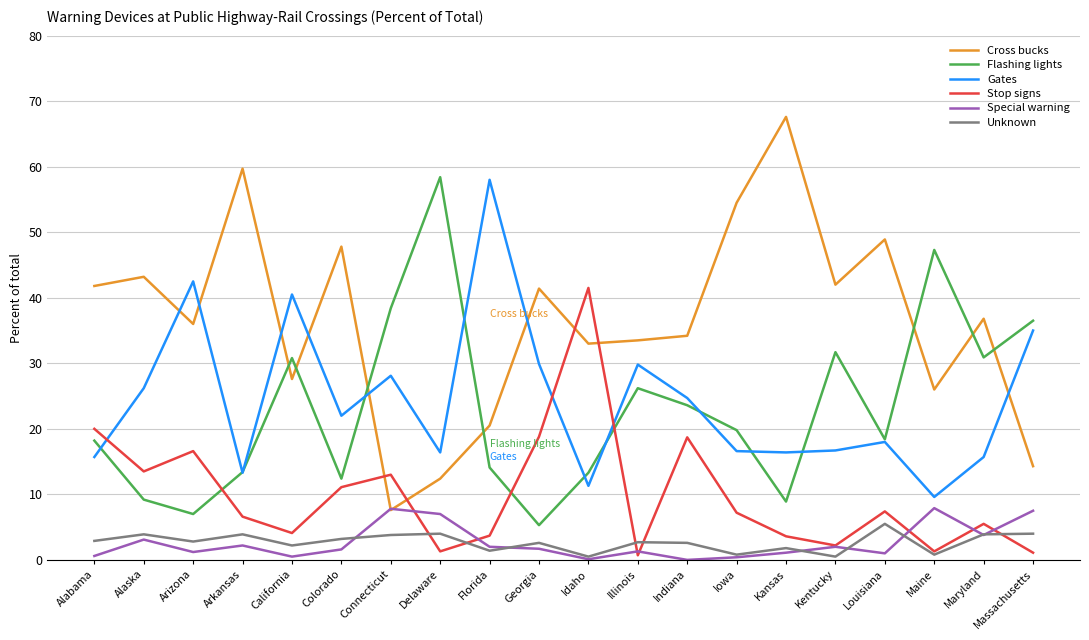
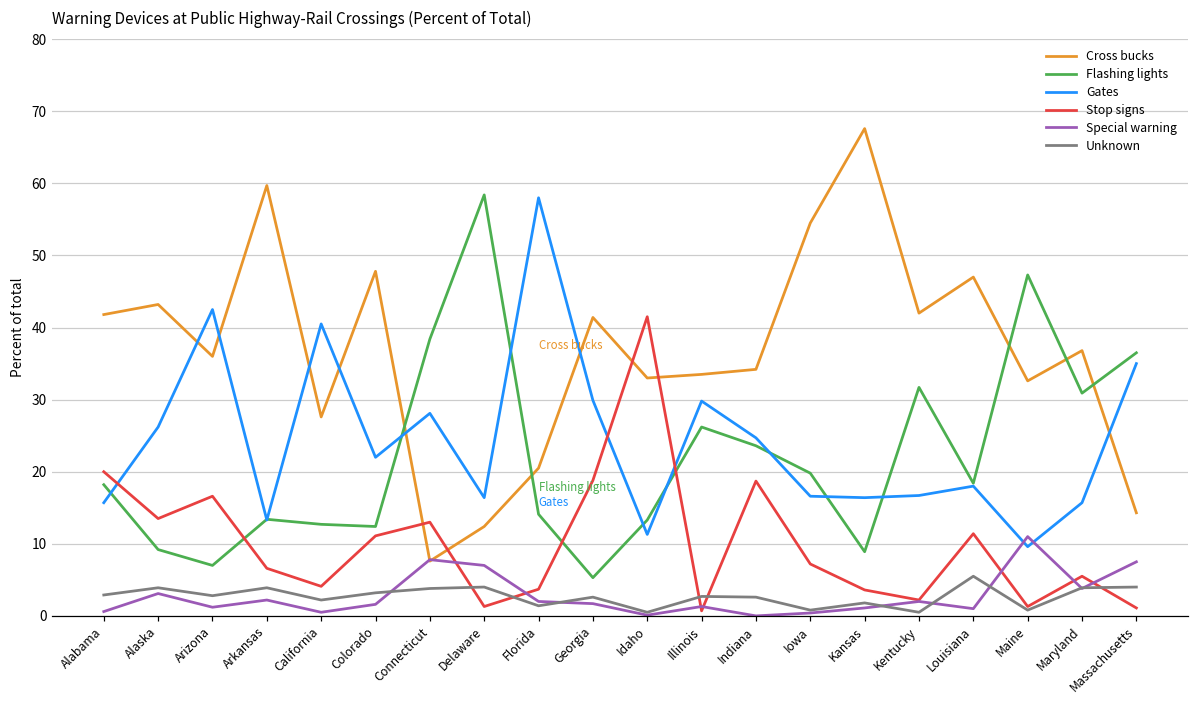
  {
    "Cross bucks": {
      "Alabama": 42,
      "Alaska": 43,
      "Arizona": 36,
      "Arkansas": 60,
      "California": 28,
      "Colorado": 48,
      "Delaware": 12,
      "Florida": 21,
      "Georgia": 41,
      "Idaho": 33,
      "Illinois": 34,
      "Indiana": 34,
      "Iowa": 55,
      "Kansas": 68,
      "Kentucky": 42,
-     "Louisiana": 49,
-     "Maine": 26,
+     "Louisiana": 47,
+     "Maine": 33,
      "Maryland": 37,
      "Massachusetts": 14
    },
    "Flashing lights": {
      "Alabama": 18,
      "Alaska": 9,
      "Arizona": 7,
-     "California": 31,
+     "California": 13,
      "Colorado": 12,
      "Connecticut": 38,
      "Delaware": 58,
      "Florida": 14,
      "Georgia": 5,
      "Idaho": 13,
      "Illinois": 26,
      "Indiana": 24,
      "Iowa": 20,
      "Kansas": 9,
      "Kentucky": 32,
      "Louisiana": 18,
      "Maine": 47,
      "Maryland": 31,
      "Massachusetts": 37
    },
    "Gates": {
      "Alabama": 16,
      "Alaska": 26,
      "Arizona": 43,
      "California": 41,
      "Colorado": 22,
      "Connecticut": 28,
      "Delaware": 16,
      "Florida": 58,
      "Georgia": 30,
      "Idaho": 11,
      "Illinois": 30,
      "Indiana": 25,
      "Iowa": 17,
      "Kansas": 16,
      "Kentucky": 17,
      "Louisiana": 18,
      "Maine": 10,
      "Maryland": 16,
      "Massachusetts": 35
    },
    "Stop signs": {
      "Alabama": 20,
      "Alaska": 14,
      "Arizona": 17,
      "Arkansas": 7,
      "California": 4,
      "Colorado": 11,
      "Connecticut": 13,
      "Delaware": 1,
      "Florida": 4,
      "Georgia": 19,
      "Idaho": 42,
      "Illinois": 1,
      "Indiana": 19,
      "Iowa": 7,
      "Kansas": 4,
-     "Louisiana": 7,
+     "Louisiana": 11,
      "Maine": 1,
      "Maryland": 6,
      "Massachusetts": 1
    },
    "Special warning": {
      "Alabama": 1,
      "Alaska": 3,
      "Arizona": 1,
      "Arkansas": 2,
      "California": 1,
      "Colorado": 2,
      "Delaware": 7,
      "Florida": 2,
      "Georgia": 2,
      "Idaho": 0,
      "Illinois": 1,
      "Indiana": 0,
      "Iowa": 0,
      "Kansas": 1,
      "Louisiana": 1,
-     "Maine": 8,
+     "Maine": 11,
      "Massachusetts": 8
    },
    "Unknown": {
      "Alabama": 3,
      "Alaska": 4,
      "Arizona": 3,
      "Arkansas": 4,
      "California": 2,
      "Colorado": 3,
      "Connecticut": 4,
      "Delaware": 4,
      "Florida": 1,
      "Georgia": 3,
      "Idaho": 1,
      "Illinois": 3,
      "Indiana": 3,
      "Iowa": 1,
      "Kansas": 2,
      "Kentucky": 1,
      "Louisiana": 6,
      "Maine": 1,
      "Massachusetts": 4
    }
  }
